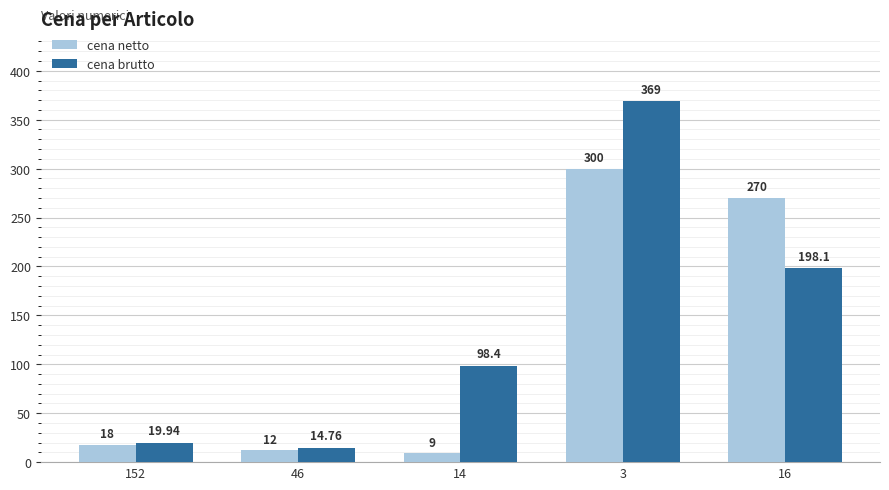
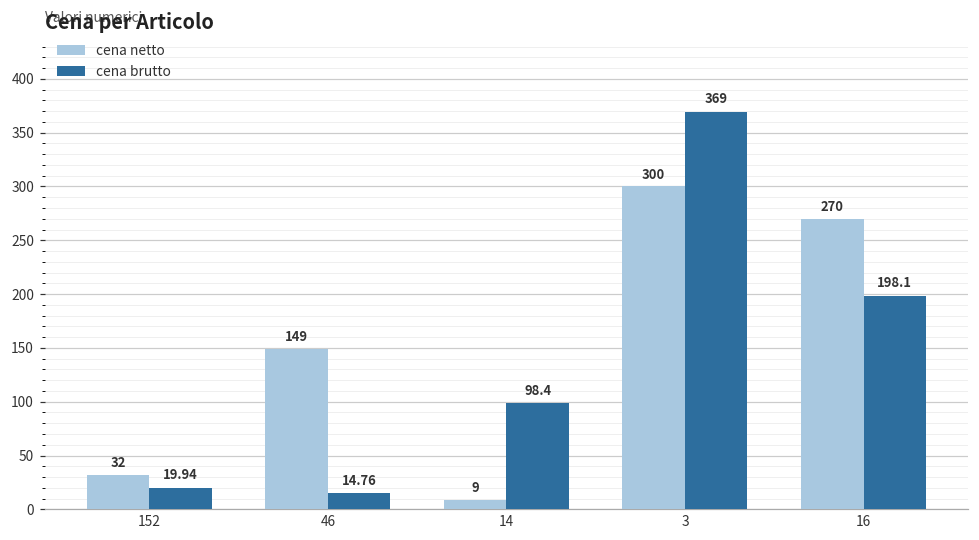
  {
    "cena netto": {
-     "152": 18,
-     "46": 12,
+     "152": 32,
+     "46": 149,
      "14": 9,
      "3": 300,
      "16": 270
    },
    "cena brutto": {
      "152": 19.94,
      "46": 14.76,
      "14": 98.4,
      "3": 369,
      "16": 198.1
    }
  }
